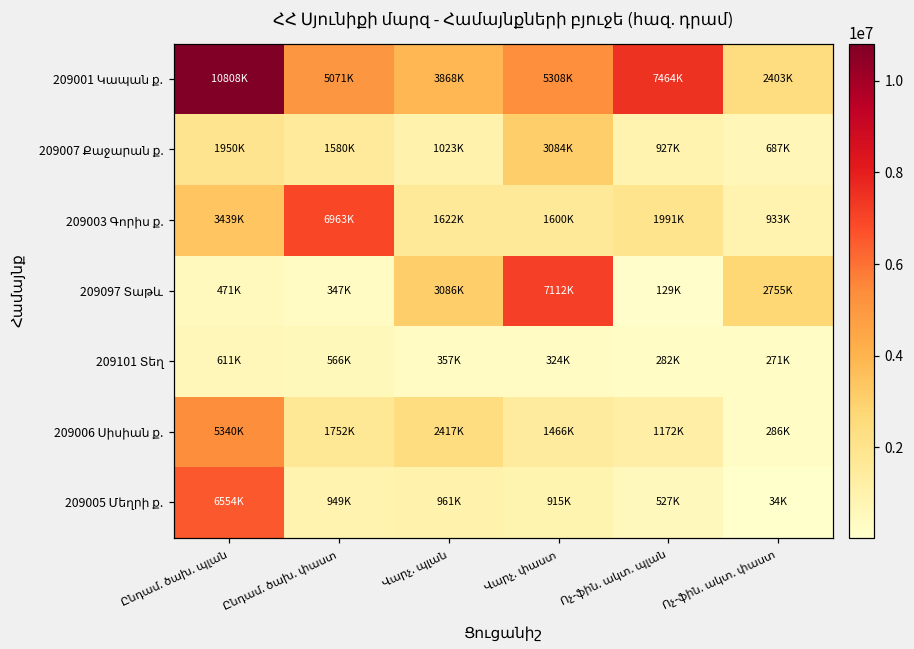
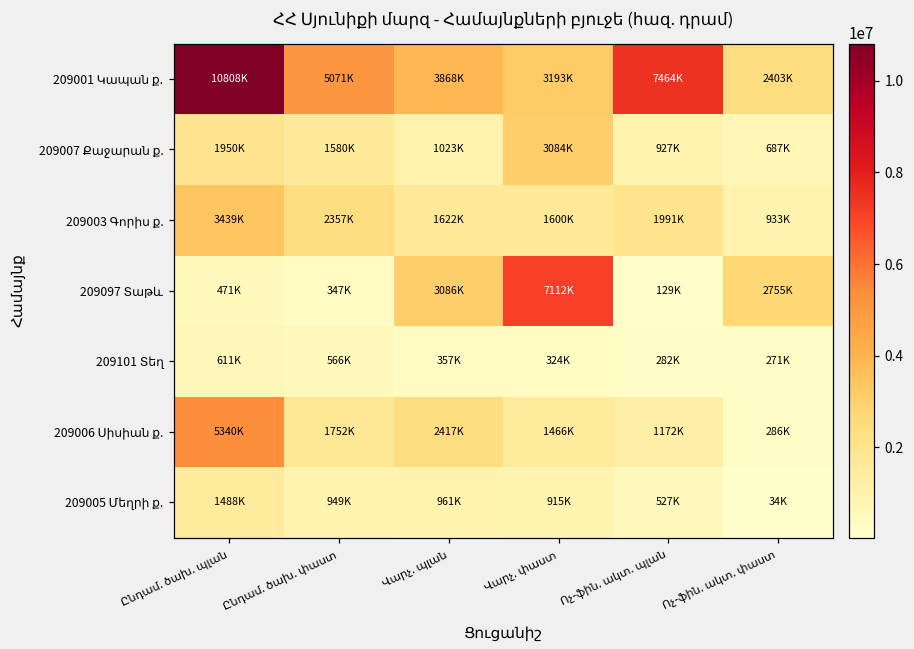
  {
    "209001 Կապան ք.": {
      "Ընդամ. ծախ. պլան": "10808K",
      "Ընդամ. ծախ. փաստ": "5071K",
      "Վարչ. պլան": "3868K",
-     "Վարչ. փաստ": "5308K",
+     "Վարչ. փաստ": "3193K",
      "Ոչ-ֆին. ակտ. պլան": "7464K",
      "Ոչ-ֆին. ակտ. փաստ": "2403K"
    },
    "209007 Քաջարան ք.": {
      "Ընդամ. ծախ. պլան": "1950K",
      "Ընդամ. ծախ. փաստ": "1580K",
      "Վարչ. պլան": "1023K",
      "Վարչ. փաստ": "3084K",
      "Ոչ-ֆին. ակտ. պլան": "927K",
      "Ոչ-ֆին. ակտ. փաստ": "687K"
    },
    "209003 Գորիս ք.": {
      "Ընդամ. ծախ. պլան": "3439K",
-     "Ընդամ. ծախ. փաստ": "6963K",
+     "Ընդամ. ծախ. փաստ": "2357K",
      "Վարչ. պլան": "1622K",
      "Վարչ. փաստ": "1600K",
      "Ոչ-ֆին. ակտ. պլան": "1991K",
      "Ոչ-ֆին. ակտ. փաստ": "933K"
    },
    "209097 Տաթև": {
      "Ընդամ. ծախ. պլան": "471K",
      "Ընդամ. ծախ. փաստ": "347K",
      "Վարչ. պլան": "3086K",
      "Վարչ. փաստ": "7112K",
      "Ոչ-ֆին. ակտ. պլան": "129K",
      "Ոչ-ֆին. ակտ. փաստ": "2755K"
    },
    "209101 Տեղ": {
      "Ընդամ. ծախ. պլան": "611K",
      "Ընդամ. ծախ. փաստ": "566K",
      "Վարչ. պլան": "357K",
      "Վարչ. փաստ": "324K",
      "Ոչ-ֆին. ակտ. պլան": "282K",
      "Ոչ-ֆին. ակտ. փաստ": "271K"
    },
    "209006 Սիսիան ք.": {
      "Ընդամ. ծախ. պլան": "5340K",
      "Ընդամ. ծախ. փաստ": "1752K",
      "Վարչ. պլան": "2417K",
      "Վարչ. փաստ": "1466K",
      "Ոչ-ֆին. ակտ. պլան": "1172K",
      "Ոչ-ֆին. ակտ. փաստ": "286K"
    },
    "209005 Մեղրի ք.": {
-     "Ընդամ. ծախ. պլան": "6554K",
+     "Ընդամ. ծախ. պլան": "1488K",
      "Ընդամ. ծախ. փաստ": "949K",
      "Վարչ. պլան": "961K",
      "Վարչ. փաստ": "915K",
      "Ոչ-ֆին. ակտ. պլան": "527K",
      "Ոչ-ֆին. ակտ. փաստ": "34K"
    }
  }
